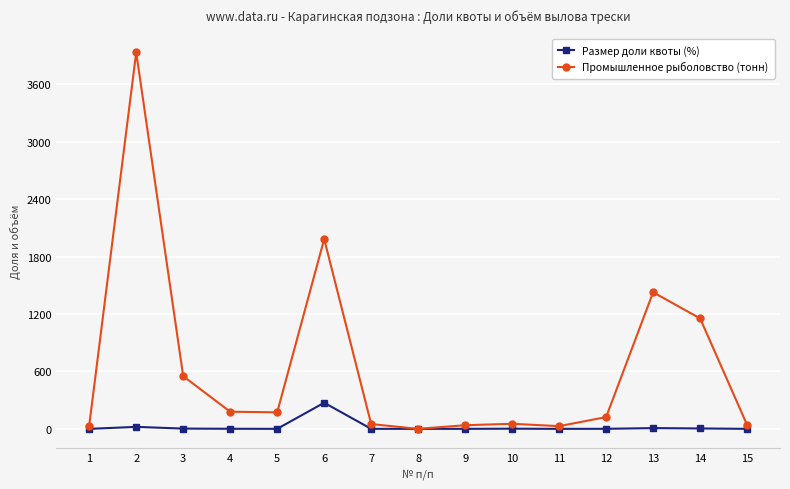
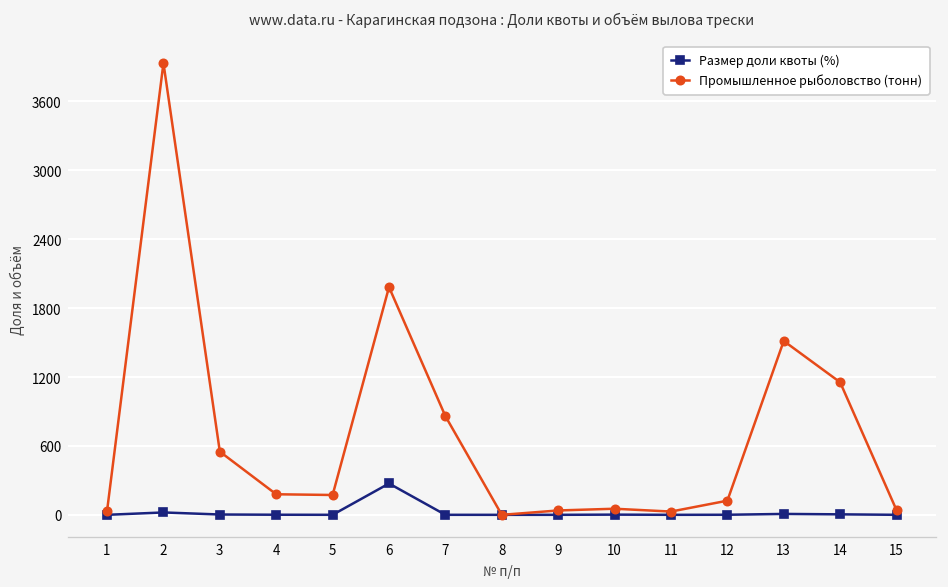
  {
    "Размер доли квоты (%)": {
      "1": 0,
      "2": 0,
      "3": 0,
      "4": 0,
      "5": 0,
      "6": 300,
      "7": 0,
      "9": 0,
      "10": 0,
      "11": 0,
      "12": 0,
      "13": 0,
      "14": 0,
      "15": 0
    },
    "Промышленное рыболовство (тонн)": {
      "1": 0,
      "2": 3900,
      "3": 600,
      "4": 200,
      "5": 200,
      "6": 2000,
-     "7": 100,
+     "7": 900,
      "9": 0,
      "10": 100,
      "11": 0,
      "12": 100,
-     "13": 1400,
+     "13": 1500,
      "14": 1200,
      "15": 0
    }
  }
